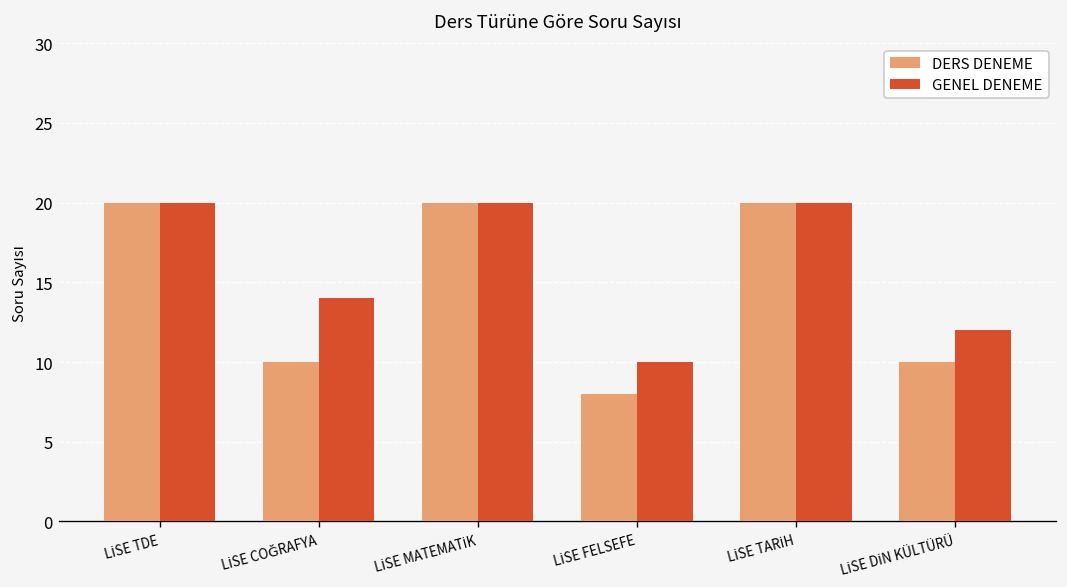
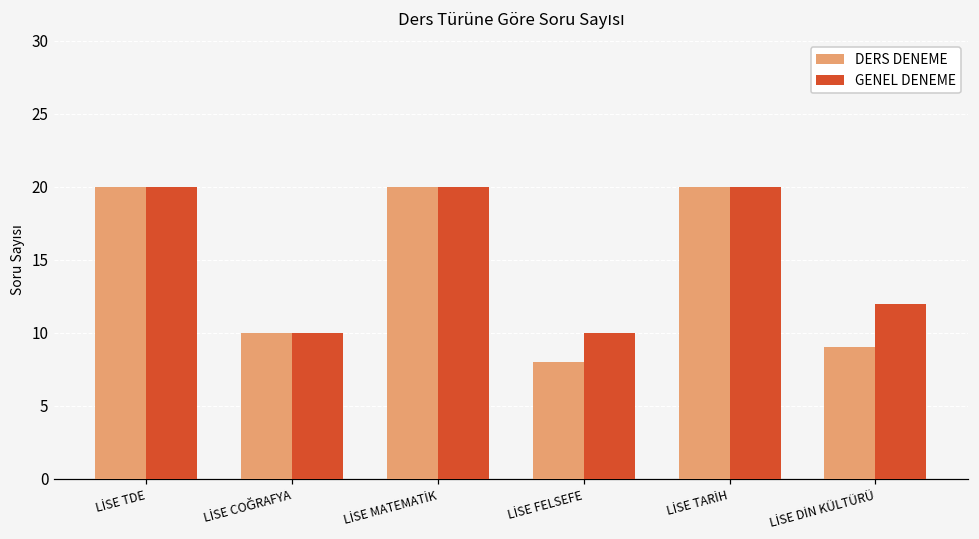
  {
    "DERS DENEME": {
      "LİSE TDE": 20,
      "LİSE COĞRAFYA": 10,
      "LİSE MATEMATİK": 20,
      "LİSE FELSEFE": 8,
      "LİSE TARİH": 20,
-     "LİSE DİN KÜLTÜRÜ": 10
+     "LİSE DİN KÜLTÜRÜ": 9
    },
    "GENEL DENEME": {
      "LİSE TDE": 20,
-     "LİSE COĞRAFYA": 14,
+     "LİSE COĞRAFYA": 10,
      "LİSE MATEMATİK": 20,
      "LİSE FELSEFE": 10,
      "LİSE TARİH": 20,
      "LİSE DİN KÜLTÜRÜ": 12
    }
  }
